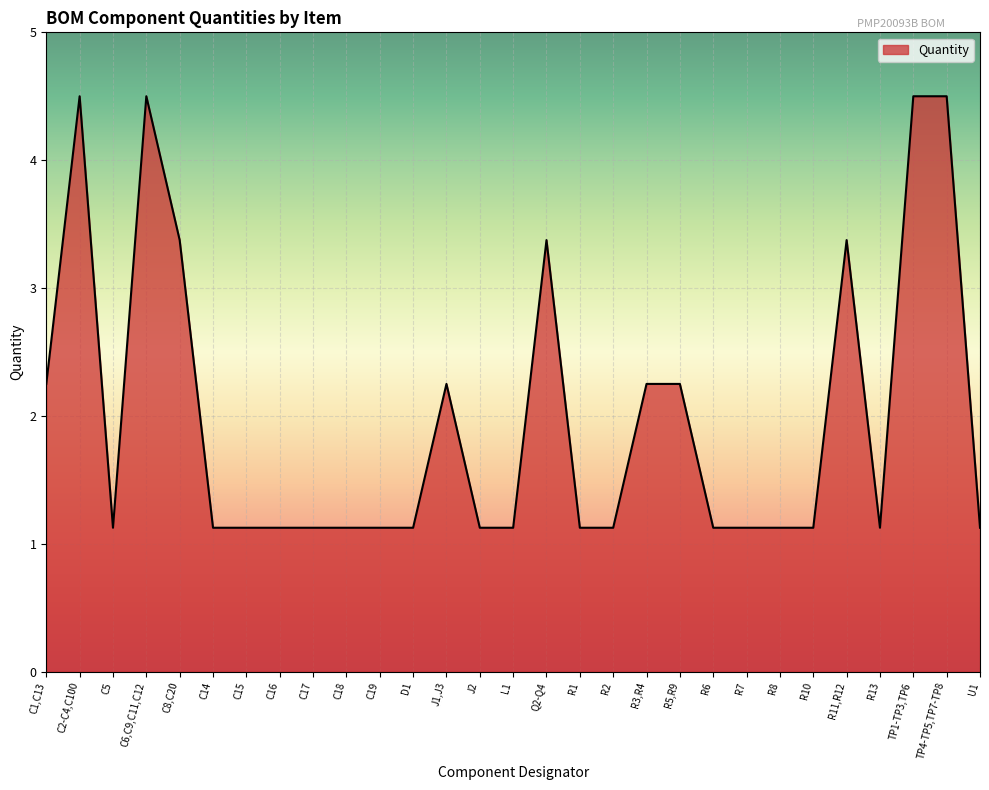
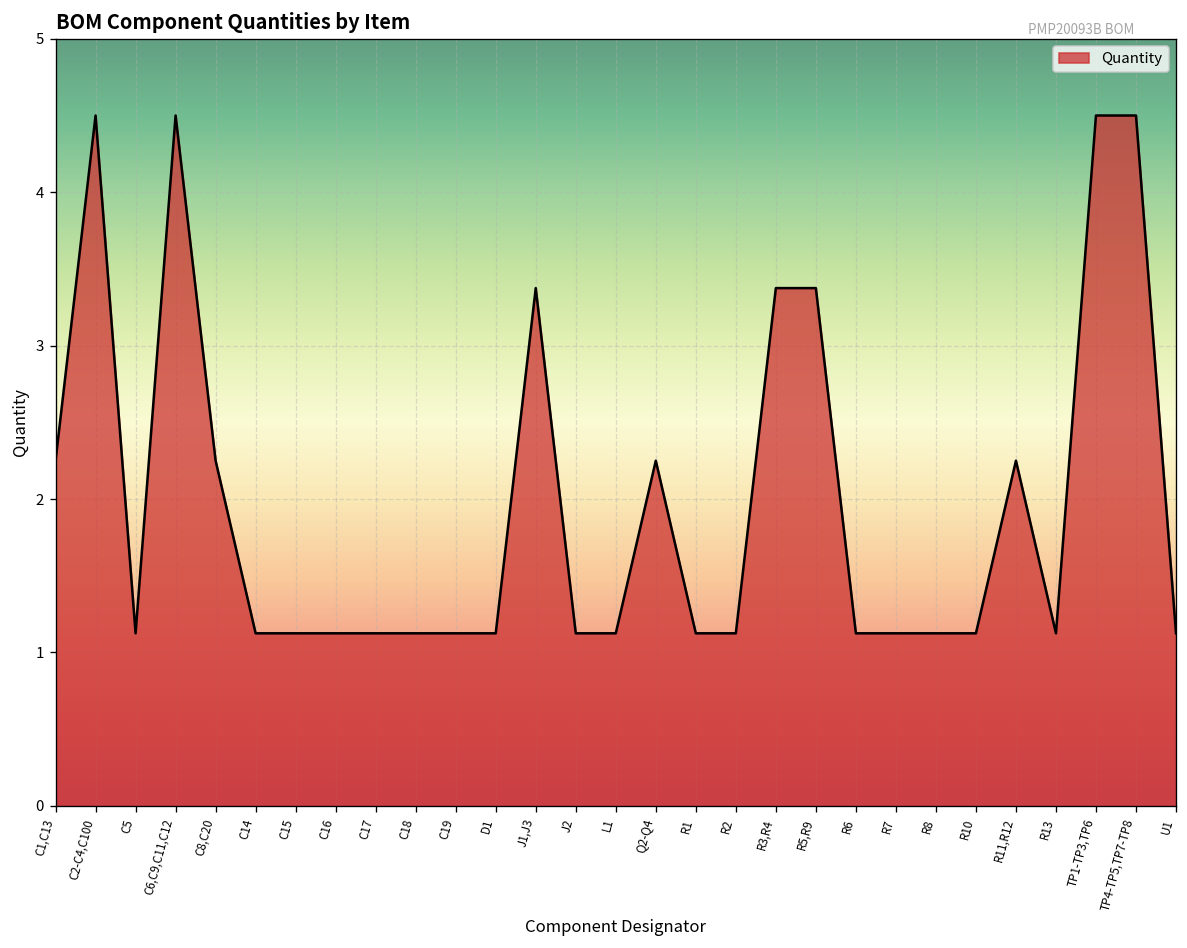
  {
    "C1,C13": 2.25,
    "C2-C4,C100": 4.50,
    "C5": 1.13,
    "C6,C9,C11,C12": 4.50,
-   "C8,C20": 3.38,
+   "C8,C20": 2.25,
    "C14": 1.13,
    "C15": 1.13,
    "C16": 1.13,
    "C17": 1.13,
    "C18": 1.13,
    "C19": 1.13,
    "D1": 1.13,
-   "J1,J3": 2.25,
+   "J1,J3": 3.38,
    "J2": 1.13,
    "L1": 1.13,
-   "Q2-Q4": 3.38,
+   "Q2-Q4": 2.25,
    "R1": 1.13,
    "R2": 1.13,
-   "R3,R4": 2.25,
-   "R5,R9": 2.25,
+   "R3,R4": 3.38,
+   "R5,R9": 3.38,
    "R6": 1.13,
    "R7": 1.13,
    "R8": 1.13,
    "R10": 1.13,
-   "R11,R12": 3.38,
+   "R11,R12": 2.25,
    "R13": 1.13,
    "TP1-TP3,TP6": 4.50,
    "TP4-TP5,TP7-TP8": 4.50,
    "U1": 1.13
  }
